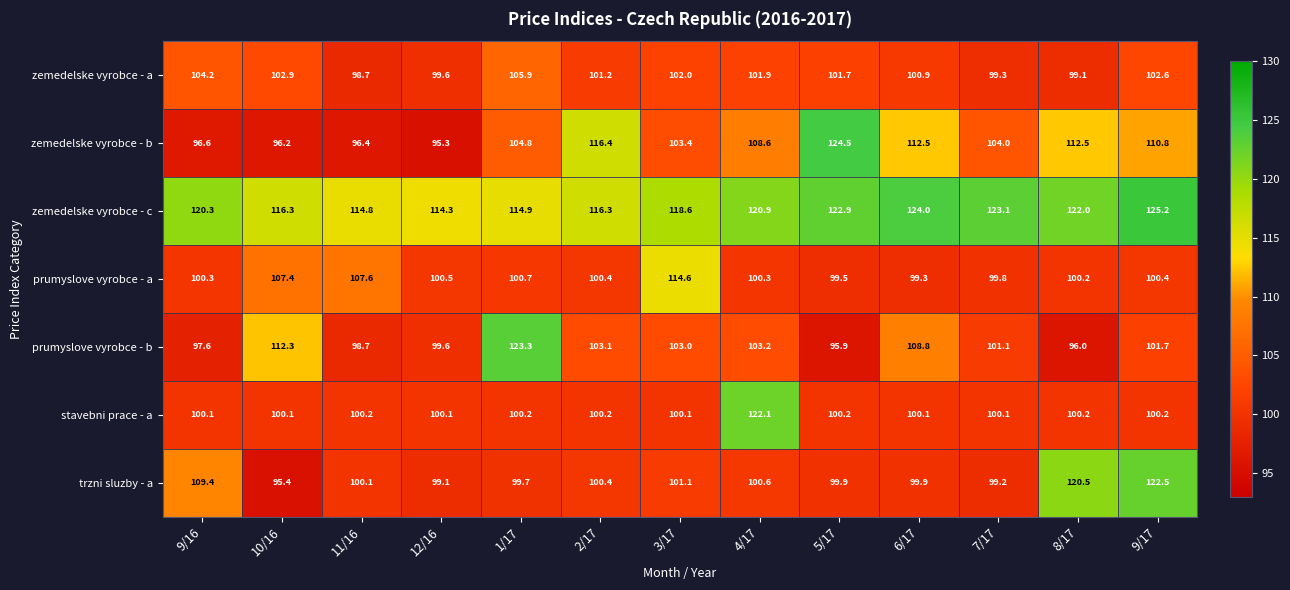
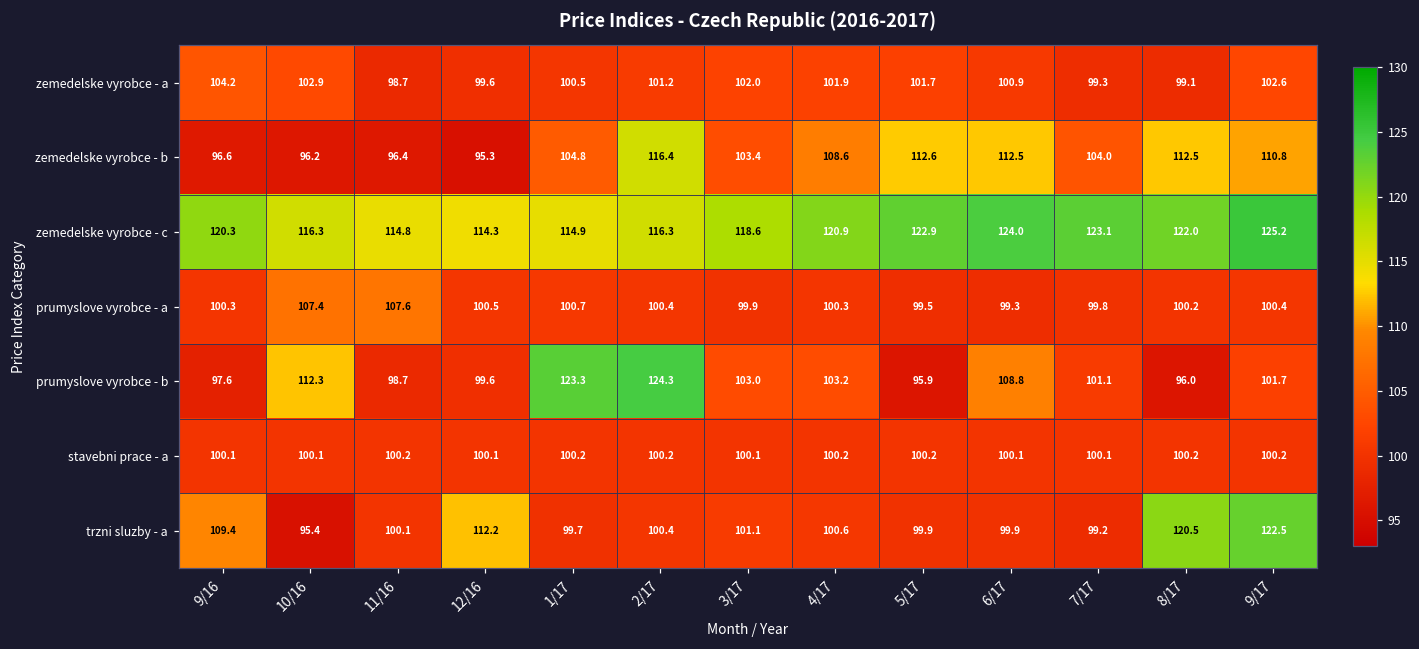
  {
    "zemedelske vyrobce - a": {
      "9/16": 104.2,
      "10/16": 102.9,
      "11/16": 98.7,
      "12/16": 99.6,
-     "1/17": 105.9,
+     "1/17": 100.5,
      "2/17": 101.2,
      "3/17": 102.0,
      "4/17": 101.9,
      "5/17": 101.7,
      "6/17": 100.9,
      "7/17": 99.3,
      "8/17": 99.1,
      "9/17": 102.6
    },
    "zemedelske vyrobce - b": {
      "9/16": 96.6,
      "10/16": 96.2,
      "11/16": 96.4,
      "12/16": 95.3,
      "1/17": 104.8,
      "2/17": 116.4,
      "3/17": 103.4,
      "4/17": 108.6,
-     "5/17": 124.5,
+     "5/17": 112.6,
      "6/17": 112.5,
      "7/17": 104.0,
      "8/17": 112.5,
      "9/17": 110.8
    },
    "zemedelske vyrobce - c": {
      "9/16": 120.3,
      "10/16": 116.3,
      "11/16": 114.8,
      "12/16": 114.3,
      "1/17": 114.9,
      "2/17": 116.3,
      "3/17": 118.6,
      "4/17": 120.9,
      "5/17": 122.9,
      "6/17": 124.0,
      "7/17": 123.1,
      "8/17": 122.0,
      "9/17": 125.2
    },
    "prumyslove vyrobce - a": {
      "9/16": 100.3,
      "10/16": 107.4,
      "11/16": 107.6,
      "12/16": 100.5,
      "1/17": 100.7,
      "2/17": 100.4,
-     "3/17": 114.6,
+     "3/17": 99.9,
      "4/17": 100.3,
      "5/17": 99.5,
      "6/17": 99.3,
      "7/17": 99.8,
      "8/17": 100.2,
      "9/17": 100.4
    },
    "prumyslove vyrobce - b": {
      "9/16": 97.6,
      "10/16": 112.3,
      "11/16": 98.7,
      "12/16": 99.6,
      "1/17": 123.3,
-     "2/17": 103.1,
+     "2/17": 124.3,
      "3/17": 103.0,
      "4/17": 103.2,
      "5/17": 95.9,
      "6/17": 108.8,
      "7/17": 101.1,
      "8/17": 96.0,
      "9/17": 101.7
    },
    "stavebni prace - a": {
      "9/16": 100.1,
      "10/16": 100.1,
      "11/16": 100.2,
      "12/16": 100.1,
      "1/17": 100.2,
      "2/17": 100.2,
      "3/17": 100.1,
-     "4/17": 122.1,
+     "4/17": 100.2,
      "5/17": 100.2,
      "6/17": 100.1,
      "7/17": 100.1,
      "8/17": 100.2,
      "9/17": 100.2
    },
    "trzni sluzby - a": {
      "9/16": 109.4,
      "10/16": 95.4,
      "11/16": 100.1,
-     "12/16": 99.1,
+     "12/16": 112.2,
      "1/17": 99.7,
      "2/17": 100.4,
      "3/17": 101.1,
      "4/17": 100.6,
      "5/17": 99.9,
      "6/17": 99.9,
      "7/17": 99.2,
      "8/17": 120.5,
      "9/17": 122.5
    }
  }
